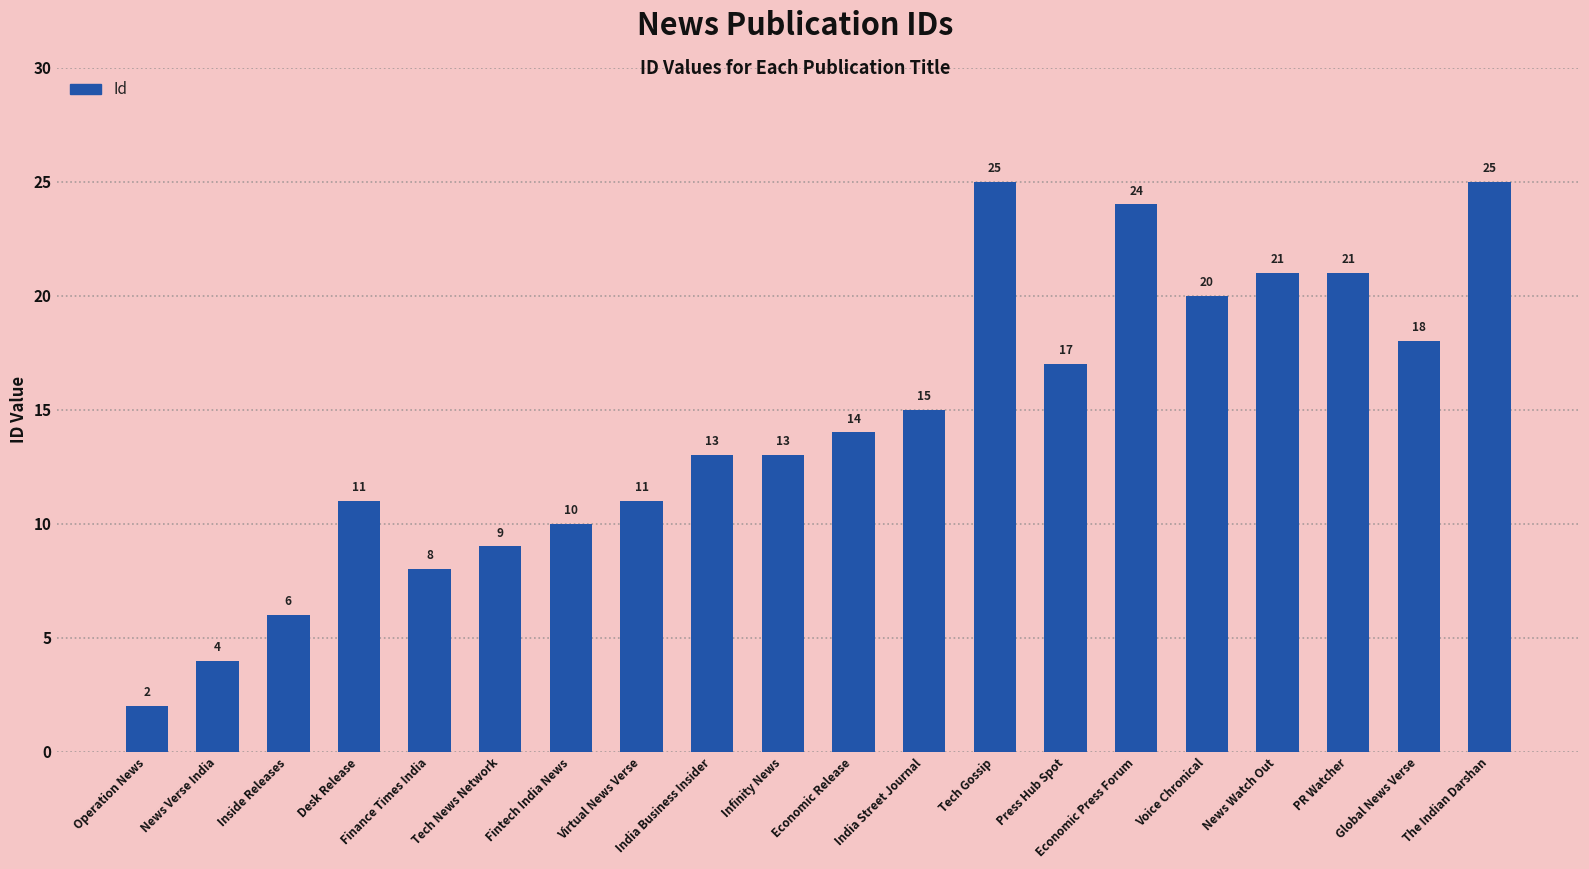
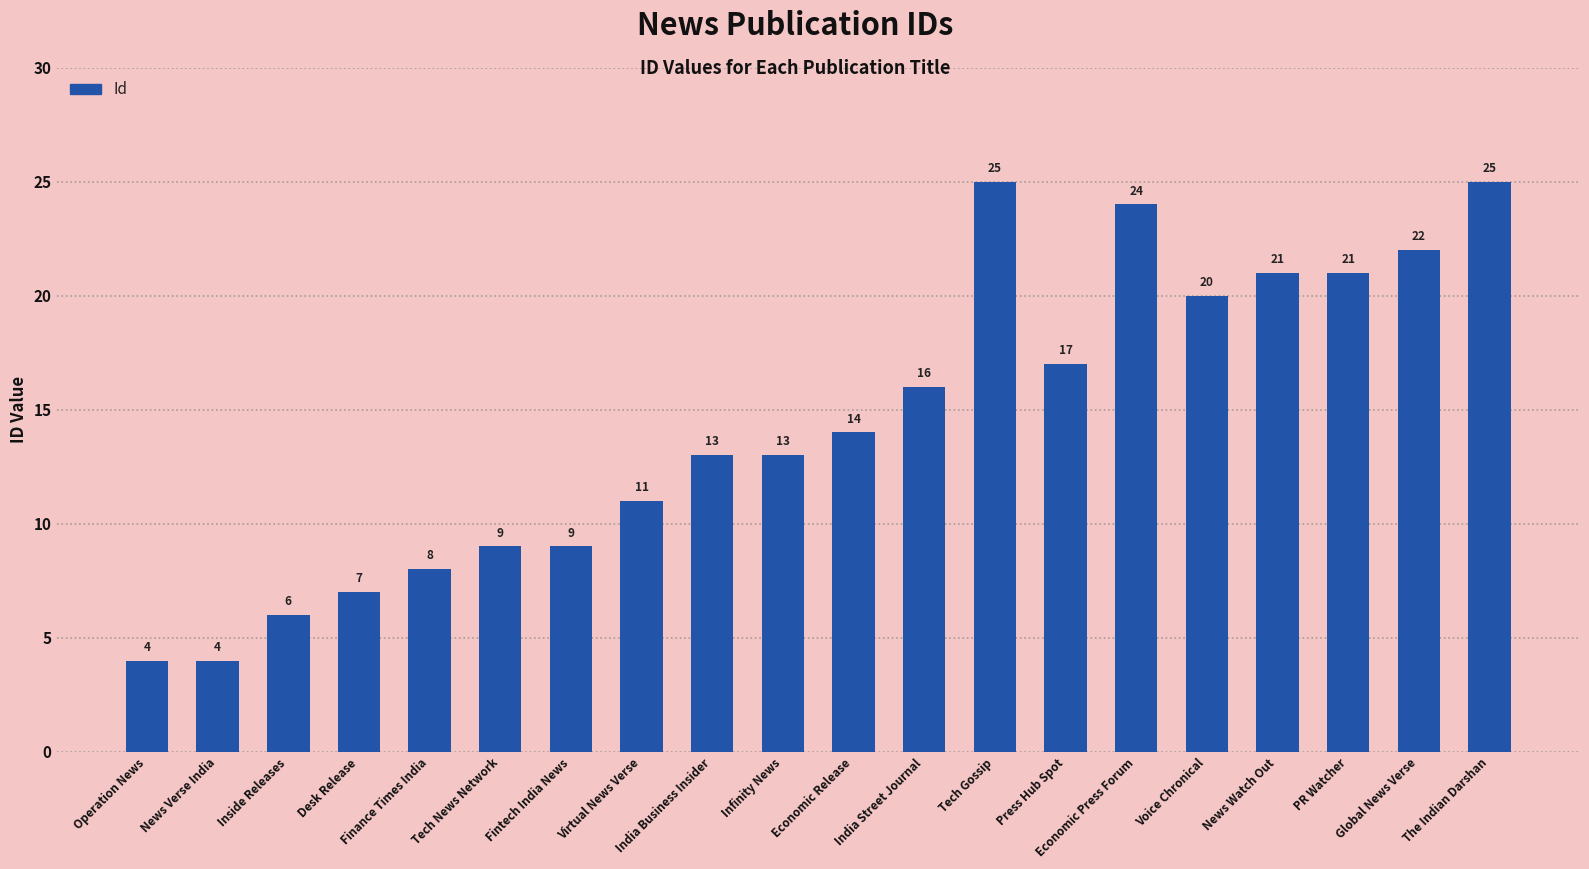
  {
-   "Operation News": 2,
+   "Operation News": 4,
    "News Verse India": 4,
    "Inside Releases": 6,
-   "Desk Release": 11,
+   "Desk Release": 7,
    "Finance Times India": 8,
    "Tech News Network": 9,
-   "Fintech India News": 10,
+   "Fintech India News": 9,
    "Virtual News Verse": 11,
    "India Business Insider": 13,
    "Infinity News": 13,
    "Economic Release": 14,
-   "India Street Journal": 15,
+   "India Street Journal": 16,
    "Tech Gossip": 25,
    "Press Hub Spot": 17,
    "Economic Press Forum": 24,
    "Voice Chronical": 20,
    "News Watch Out": 21,
    "PR Watcher": 21,
-   "Global News Verse": 18,
+   "Global News Verse": 22,
    "The Indian Darshan": 25
  }
